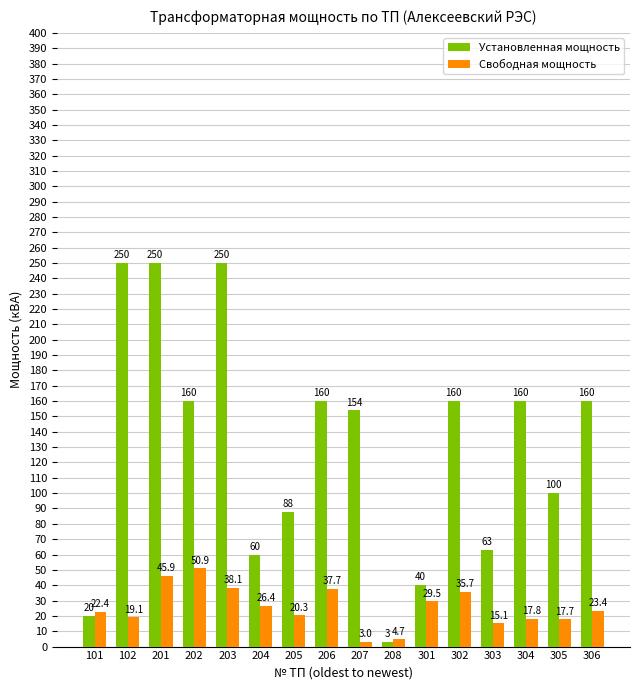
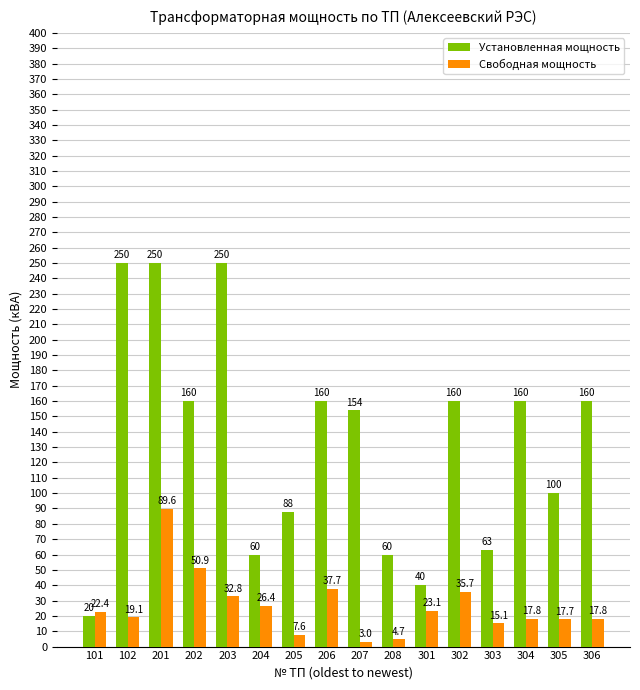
  {
    "Установленная мощность": {
      "102": 250,
      "201": 250,
      "202": 160,
      "203": 250,
      "204": 60,
      "205": 88,
      "206": 160,
      "207": 154,
-     "208": 3,
+     "208": 60,
      "301": 40,
      "302": 160,
      "303": 63,
      "304": 160,
      "305": 100,
      "306": 160
    },
    "Свободная мощность": {
      "101": 22.4,
      "102": 19.1,
-     "201": 45.9,
+     "201": 89.6,
      "202": 50.9,
-     "203": 38.1,
+     "203": 32.8,
      "204": 26.4,
-     "205": 20.3,
+     "205": 7.6,
      "206": 37.7,
      "207": 3.0,
      "208": 4.7,
-     "301": 29.5,
+     "301": 23.1,
      "302": 35.7,
      "303": 15.1,
      "304": 17.8,
      "305": 17.7,
-     "306": 23.4
+     "306": 17.8
    }
  }
